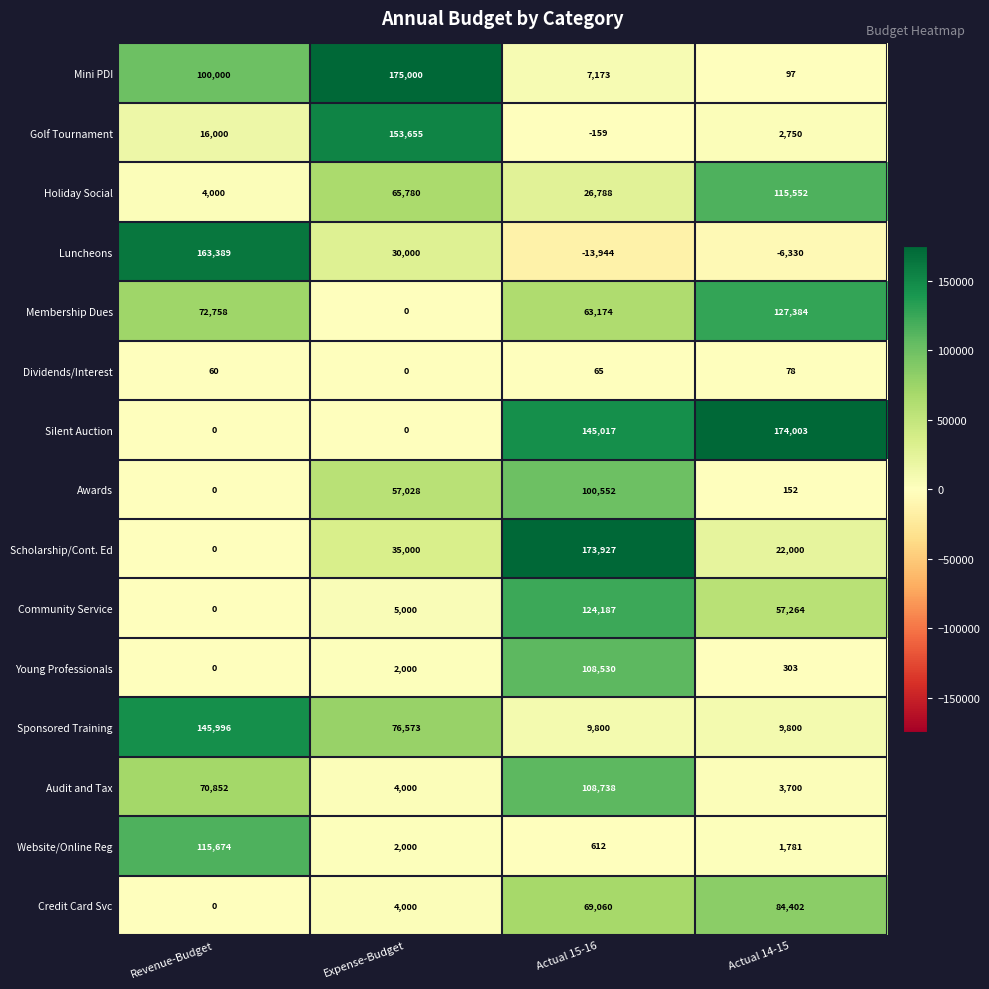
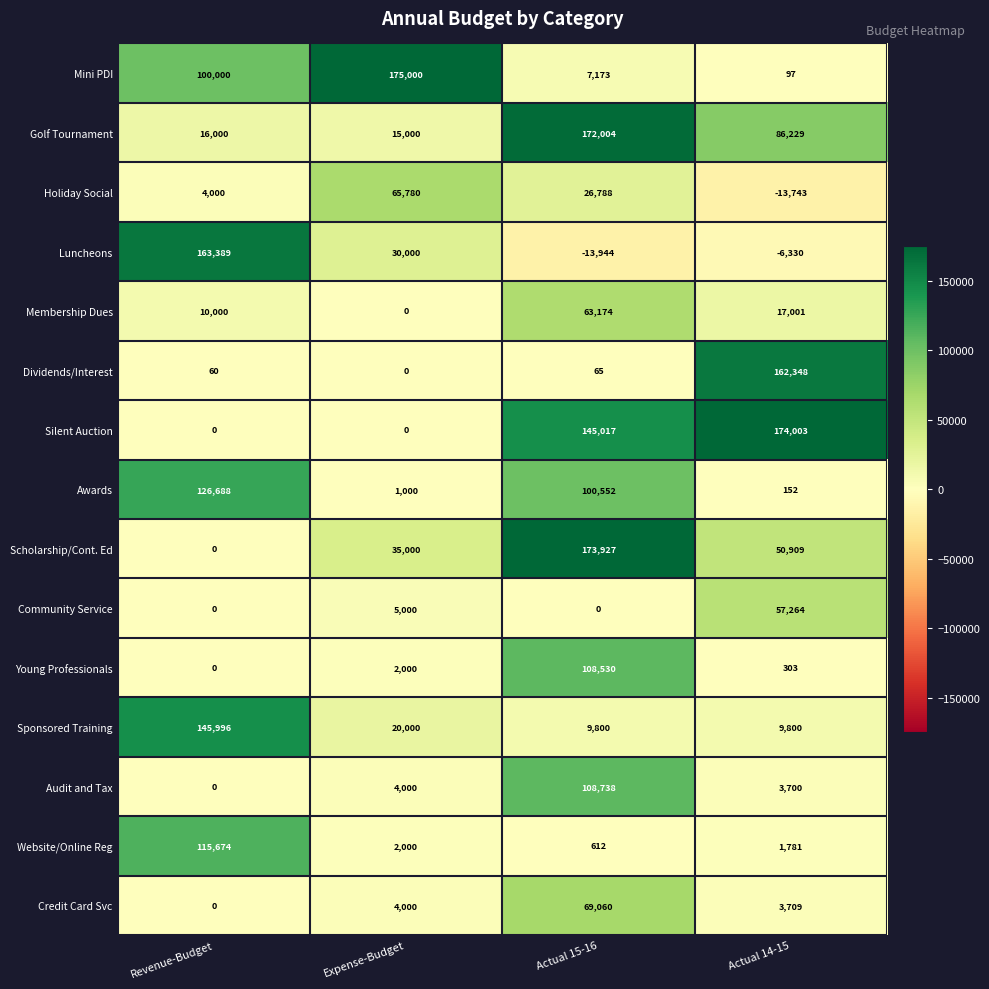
  {
    "Mini PDI": {
      "Revenue-Budget": "100,000",
      "Expense-Budget": "175,000",
      "Actual 15-16": "7,173",
      "Actual 14-15": "97"
    },
    "Golf Tournament": {
      "Revenue-Budget": "16,000",
-     "Expense-Budget": "153,655",
-     "Actual 15-16": "-159",
-     "Actual 14-15": "2,750"
+     "Expense-Budget": "15,000",
+     "Actual 15-16": "172,004",
+     "Actual 14-15": "86,229"
    },
    "Holiday Social": {
      "Revenue-Budget": "4,000",
      "Expense-Budget": "65,780",
      "Actual 15-16": "26,788",
-     "Actual 14-15": "115,552"
+     "Actual 14-15": "-13,743"
    },
    "Luncheons": {
      "Revenue-Budget": "163,389",
      "Expense-Budget": "30,000",
      "Actual 15-16": "-13,944",
      "Actual 14-15": "-6,330"
    },
    "Membership Dues": {
-     "Revenue-Budget": "72,758",
+     "Revenue-Budget": "10,000",
      "Expense-Budget": "0",
      "Actual 15-16": "63,174",
-     "Actual 14-15": "127,384"
+     "Actual 14-15": "17,001"
    },
    "Dividends/Interest": {
      "Revenue-Budget": "60",
      "Expense-Budget": "0",
      "Actual 15-16": "65",
-     "Actual 14-15": "78"
+     "Actual 14-15": "162,348"
    },
    "Silent Auction": {
      "Revenue-Budget": "0",
      "Expense-Budget": "0",
      "Actual 15-16": "145,017",
      "Actual 14-15": "174,003"
    },
    "Awards": {
-     "Revenue-Budget": "0",
-     "Expense-Budget": "57,028",
+     "Revenue-Budget": "126,688",
+     "Expense-Budget": "1,000",
      "Actual 15-16": "100,552",
      "Actual 14-15": "152"
    },
    "Scholarship/Cont. Ed": {
      "Revenue-Budget": "0",
      "Expense-Budget": "35,000",
      "Actual 15-16": "173,927",
-     "Actual 14-15": "22,000"
+     "Actual 14-15": "50,909"
    },
    "Community Service": {
      "Revenue-Budget": "0",
      "Expense-Budget": "5,000",
-     "Actual 15-16": "124,187",
+     "Actual 15-16": "0",
      "Actual 14-15": "57,264"
    },
    "Young Professionals": {
      "Revenue-Budget": "0",
      "Expense-Budget": "2,000",
      "Actual 15-16": "108,530",
      "Actual 14-15": "303"
    },
    "Sponsored Training": {
      "Revenue-Budget": "145,996",
-     "Expense-Budget": "76,573",
+     "Expense-Budget": "20,000",
      "Actual 15-16": "9,800",
      "Actual 14-15": "9,800"
    },
    "Audit and Tax": {
-     "Revenue-Budget": "70,852",
+     "Revenue-Budget": "0",
      "Expense-Budget": "4,000",
      "Actual 15-16": "108,738",
      "Actual 14-15": "3,700"
    },
    "Website/Online Reg": {
      "Revenue-Budget": "115,674",
      "Expense-Budget": "2,000",
      "Actual 15-16": "612",
      "Actual 14-15": "1,781"
    },
    "Credit Card Svc": {
      "Revenue-Budget": "0",
      "Expense-Budget": "4,000",
      "Actual 15-16": "69,060",
-     "Actual 14-15": "84,402"
+     "Actual 14-15": "3,709"
    }
  }
